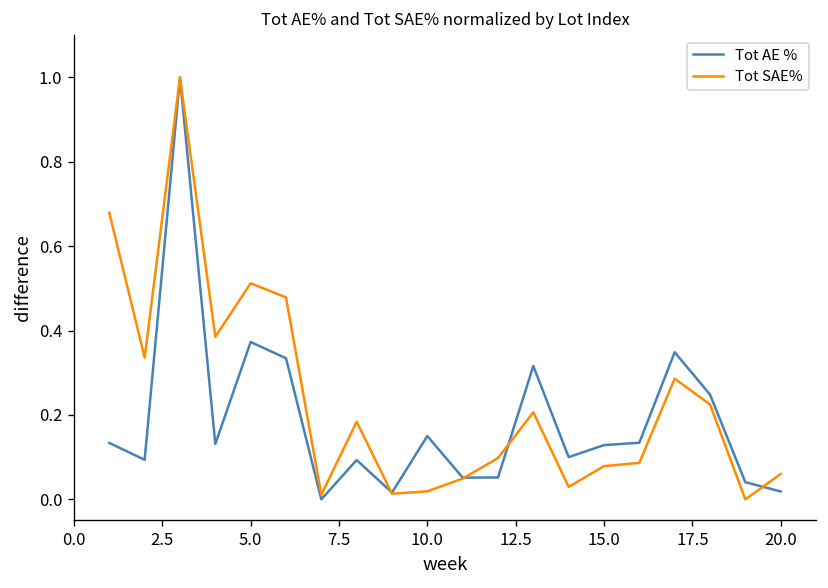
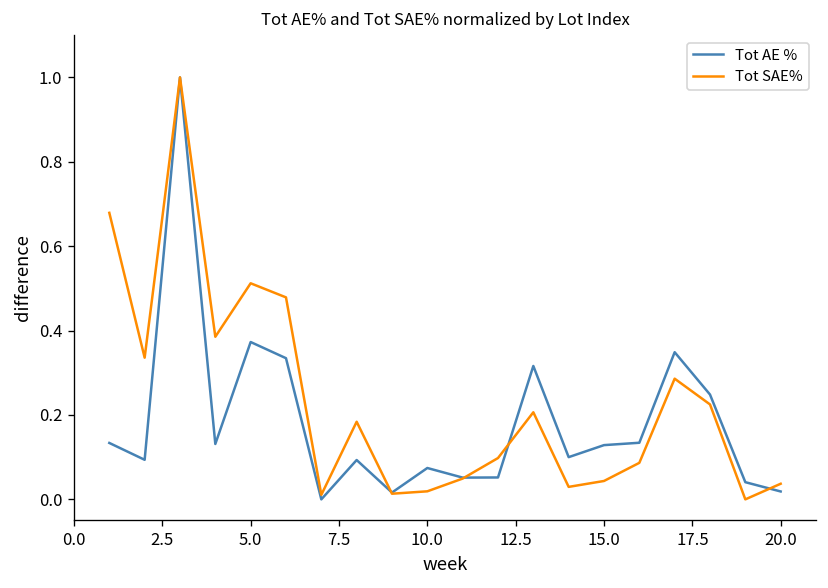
  {
    "Tot AE %": {
      "5.0": 0.37,
-     "10.0": 0.15,
+     "10.0": 0.07,
      "15.0": 0.13,
      "20.0": 0.02
    },
    "Tot SAE%": {
      "5.0": 0.51,
      "10.0": 0.02,
-     "15.0": 0.08,
-     "20.0": 0.06
+     "15.0": 0.04,
+     "20.0": 0.04
    }
  }
